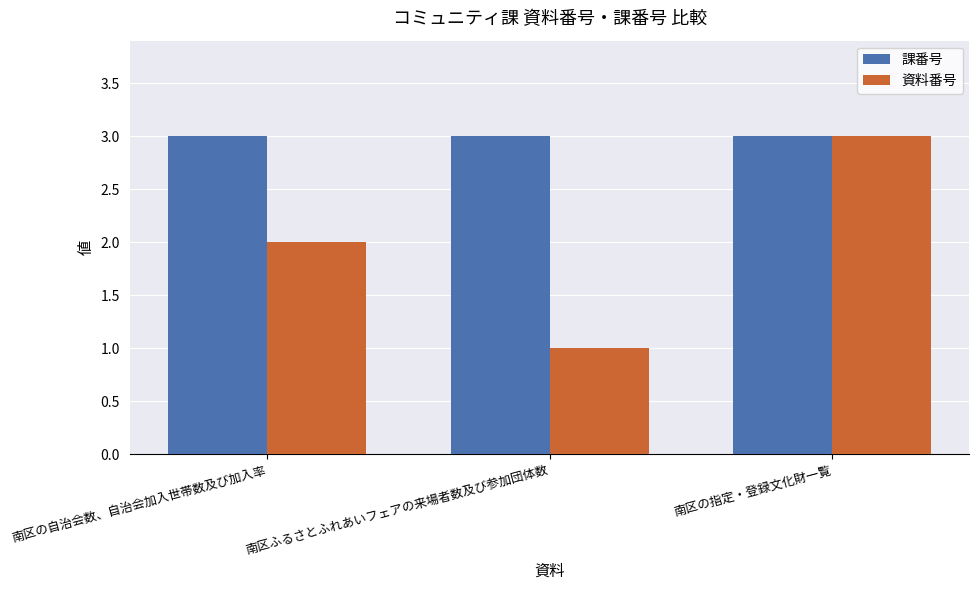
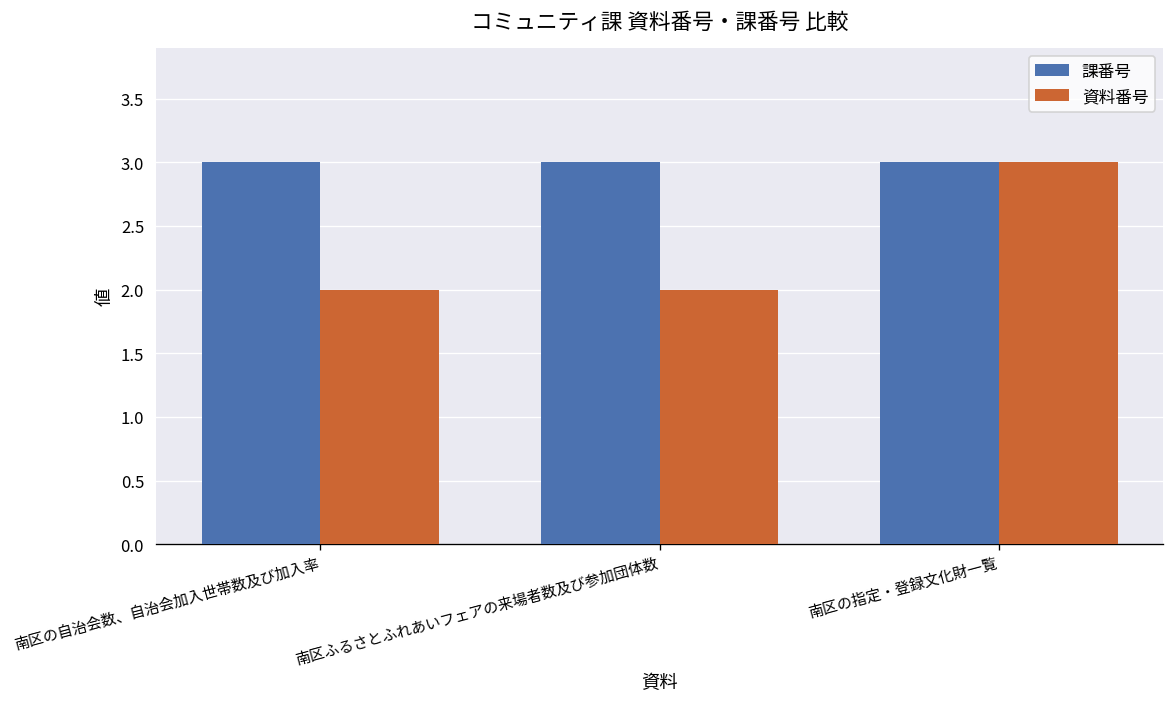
  {
    "課番号": {
      "南区の自治会数、自治会加入世帯数及び加入率": 3,
      "南区ふるさとふれあいフェアの来場者数及び参加団体数": 3,
      "南区の指定・登録文化財一覧": 3
    },
    "資料番号": {
      "南区の自治会数、自治会加入世帯数及び加入率": 2,
-     "南区ふるさとふれあいフェアの来場者数及び参加団体数": 1,
+     "南区ふるさとふれあいフェアの来場者数及び参加団体数": 2,
      "南区の指定・登録文化財一覧": 3
    }
  }
